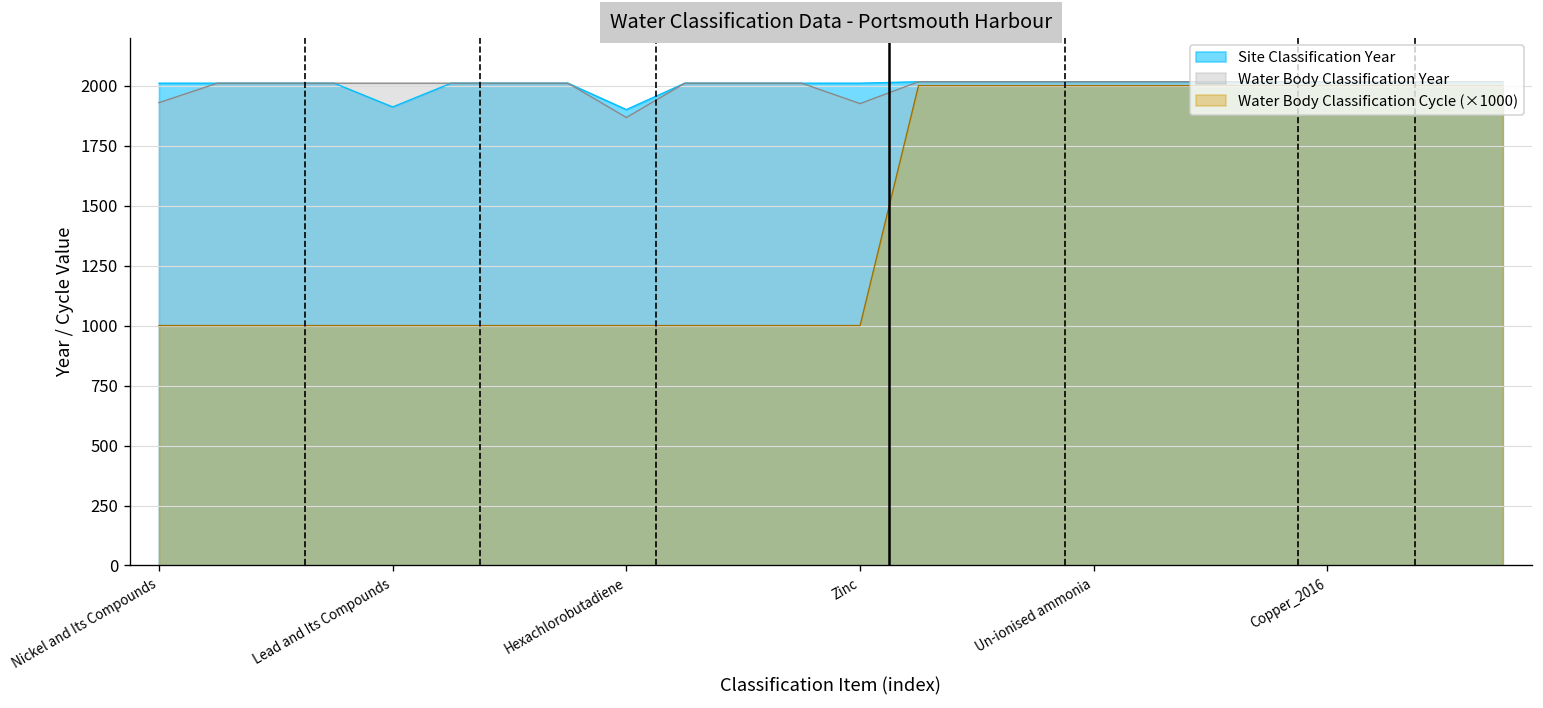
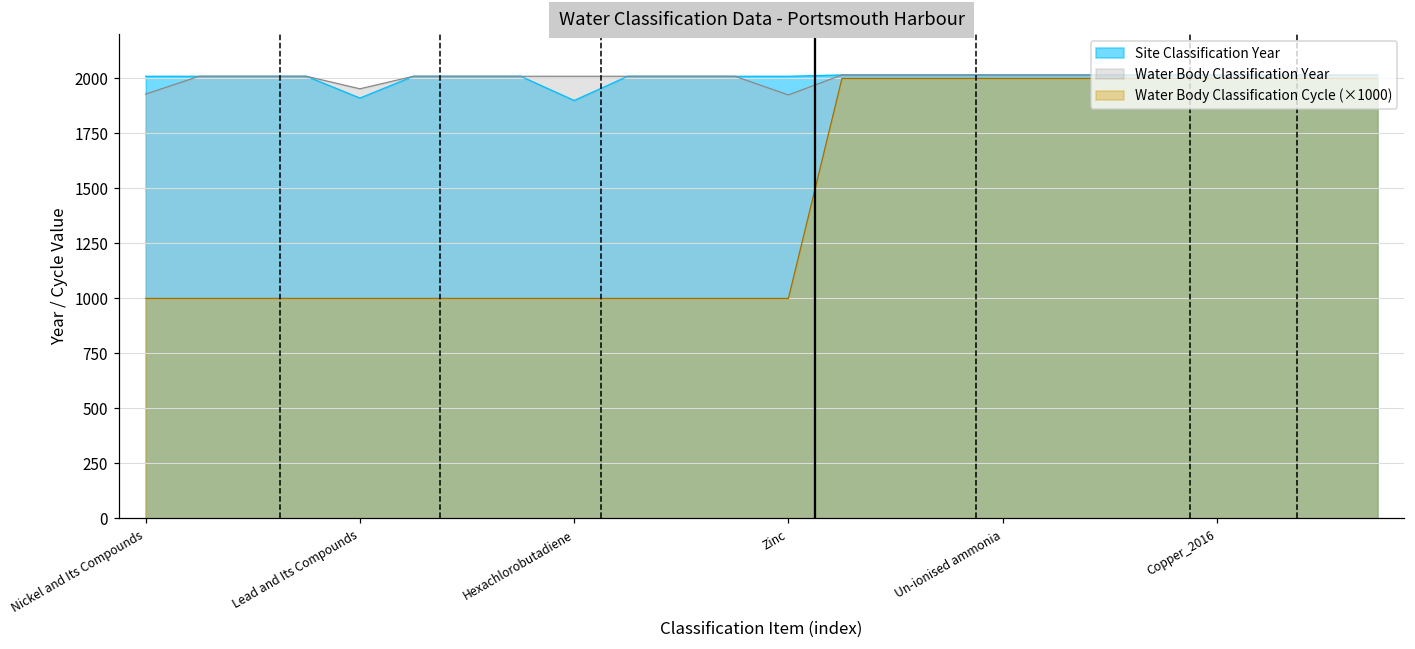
  {
    "Site Classification Year": {
      "Nickel and Its Compounds": 2010,
      "Lead and Its Compounds": 1910,
      "Hexachlorobutadiene": 1900,
      "Zinc": 2010
    },
    "Water Body Classification Year": {
      "Nickel and Its Compounds": 1930,
-     "Lead and Its Compounds": 2010,
-     "Hexachlorobutadiene": 1870,
+     "Lead and Its Compounds": 1950,
+     "Hexachlorobutadiene": 2010,
      "Zinc": 1930
    },
    "Water Body Classification Cycle (×1000)": {
      "Nickel and Its Compounds": 1000,
      "Lead and Its Compounds": 1000,
      "Hexachlorobutadiene": 1000,
      "Zinc": 1000,
      "Un-ionised ammonia": 2000
    }
  }
